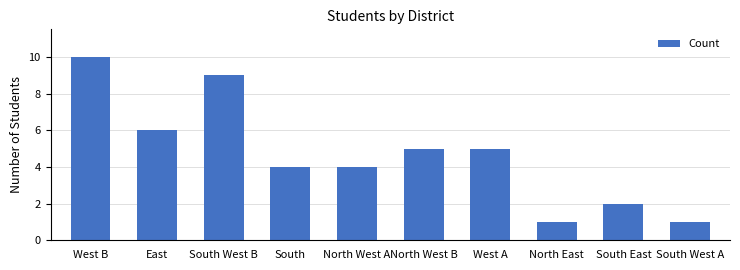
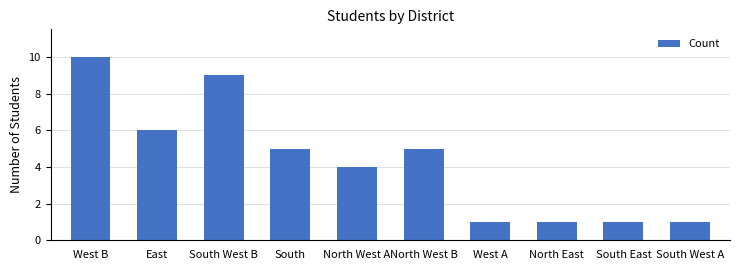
  {
    "West B": 10,
    "East": 6,
    "South West B": 9,
-   "South": 4,
+   "South": 5,
    "North West A": 4,
    "North West B": 5,
-   "West A": 5,
+   "West A": 1,
    "North East": 1,
-   "South East": 2,
+   "South East": 1,
    "South West A": 1
  }
